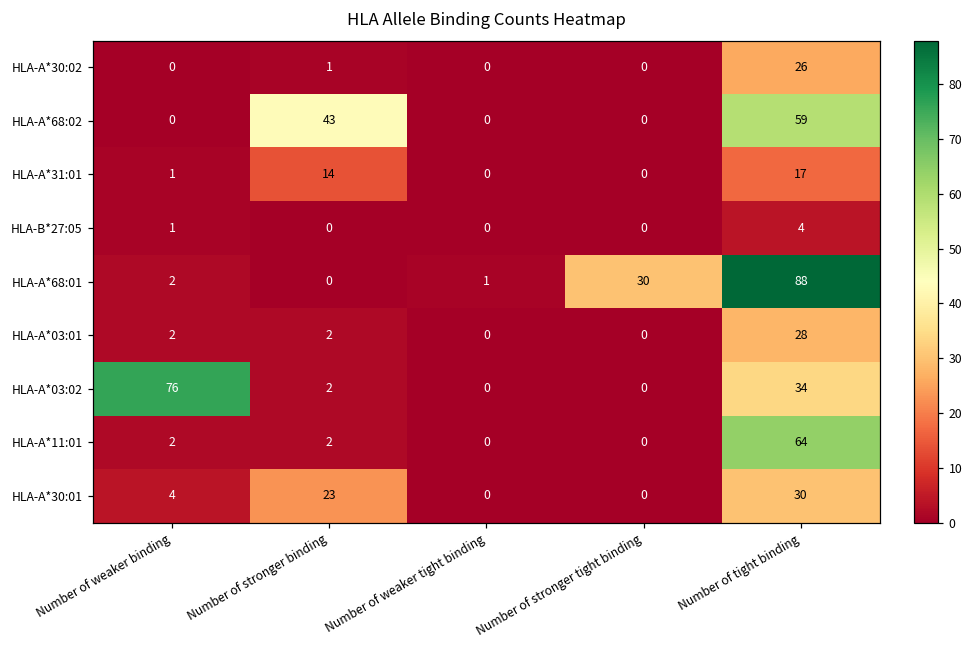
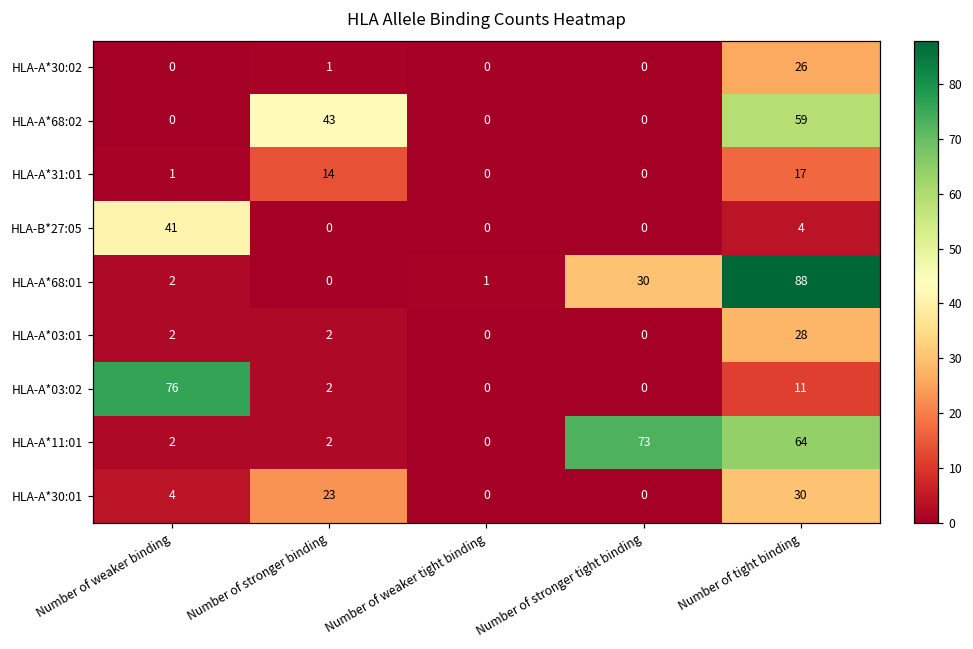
  {
    "HLA-A*30:02": {
      "Number of weaker binding": 0,
      "Number of stronger binding": 1,
      "Number of weaker tight binding": 0,
      "Number of stronger tight binding": 0,
      "Number of tight binding": 26
    },
    "HLA-A*68:02": {
      "Number of weaker binding": 0,
      "Number of stronger binding": 43,
      "Number of weaker tight binding": 0,
      "Number of stronger tight binding": 0,
      "Number of tight binding": 59
    },
    "HLA-A*31:01": {
      "Number of weaker binding": 1,
      "Number of stronger binding": 14,
      "Number of weaker tight binding": 0,
      "Number of stronger tight binding": 0,
      "Number of tight binding": 17
    },
    "HLA-B*27:05": {
-     "Number of weaker binding": 1,
+     "Number of weaker binding": 41,
      "Number of stronger binding": 0,
      "Number of weaker tight binding": 0,
      "Number of stronger tight binding": 0,
      "Number of tight binding": 4
    },
    "HLA-A*68:01": {
      "Number of weaker binding": 2,
      "Number of stronger binding": 0,
      "Number of weaker tight binding": 1,
      "Number of stronger tight binding": 30,
      "Number of tight binding": 88
    },
    "HLA-A*03:01": {
      "Number of weaker binding": 2,
      "Number of stronger binding": 2,
      "Number of weaker tight binding": 0,
      "Number of stronger tight binding": 0,
      "Number of tight binding": 28
    },
    "HLA-A*03:02": {
      "Number of weaker binding": 76,
      "Number of stronger binding": 2,
      "Number of weaker tight binding": 0,
      "Number of stronger tight binding": 0,
-     "Number of tight binding": 34
+     "Number of tight binding": 11
    },
    "HLA-A*11:01": {
      "Number of weaker binding": 2,
      "Number of stronger binding": 2,
      "Number of weaker tight binding": 0,
-     "Number of stronger tight binding": 0,
+     "Number of stronger tight binding": 73,
      "Number of tight binding": 64
    },
    "HLA-A*30:01": {
      "Number of weaker binding": 4,
      "Number of stronger binding": 23,
      "Number of weaker tight binding": 0,
      "Number of stronger tight binding": 0,
      "Number of tight binding": 30
    }
  }
